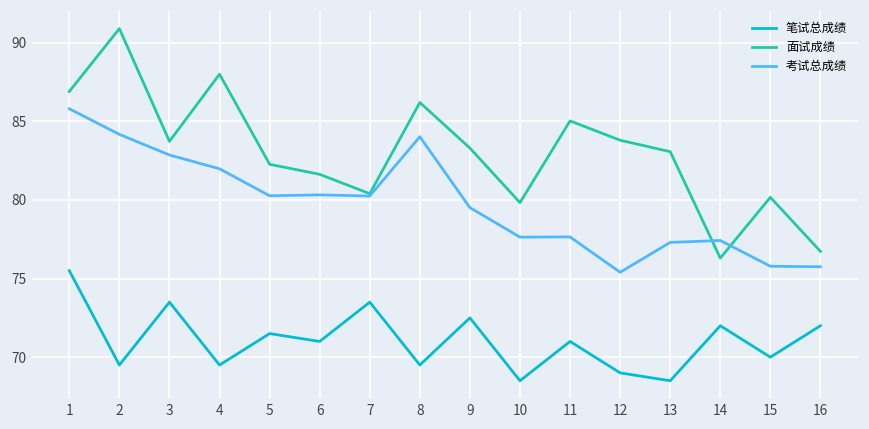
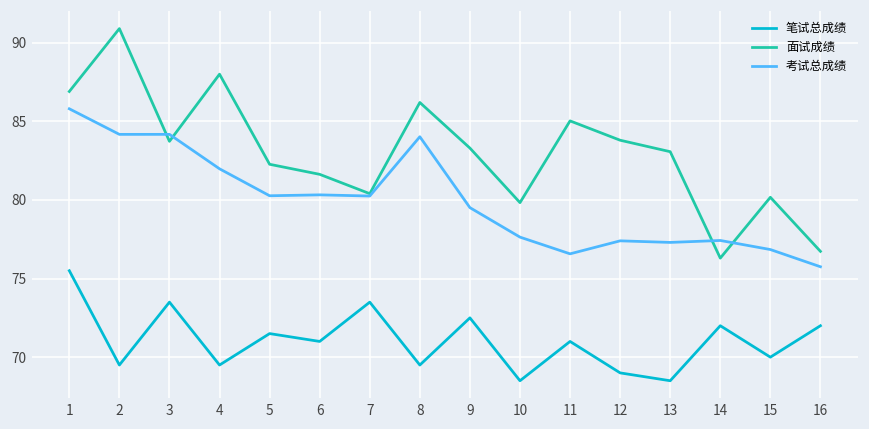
  {
    "考试总成绩": {
      "1": 85.8,
      "2": 84.2,
-     "3": 82.9,
+     "3": 84.2,
      "4": 82.0,
      "5": 80.3,
      "6": 80.3,
      "8": 84.0,
      "9": 79.5,
      "10": 77.6,
-     "11": 77.6,
-     "12": 75.4,
+     "11": 76.6,
+     "12": 77.4,
      "13": 77.3,
      "14": 77.4,
-     "15": 75.8,
+     "15": 76.8,
      "16": 75.8
    }
  }
